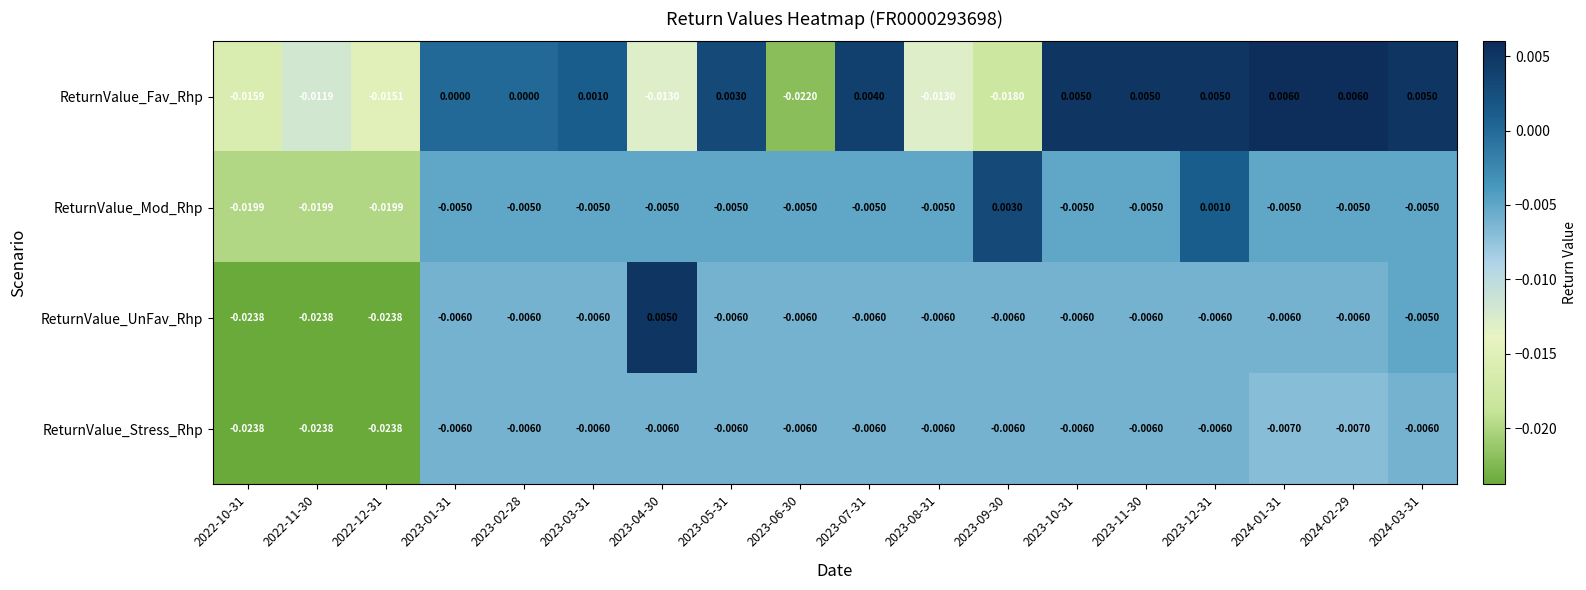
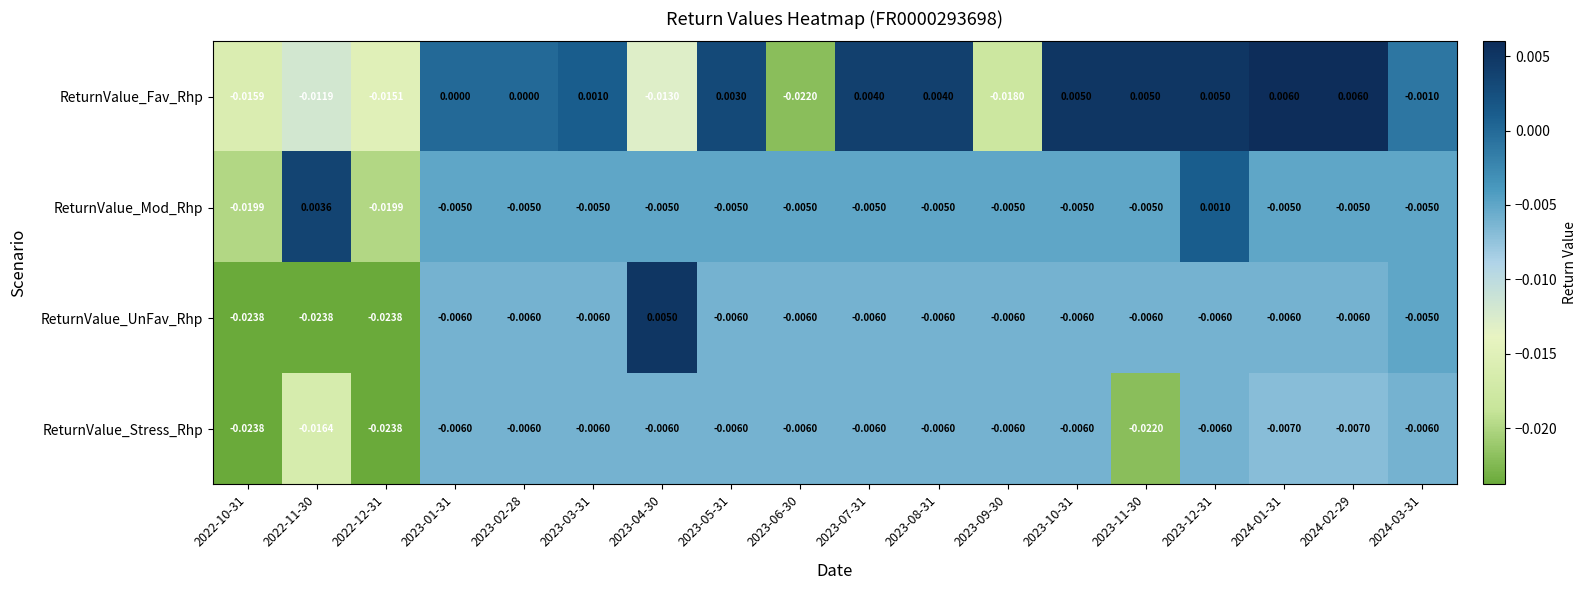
  {
    "ReturnValue_Fav_Rhp": {
      "2022-10-31": -0.0159,
      "2022-12-31": -0.0151,
      "2023-01-31": 0.0000,
      "2023-02-28": 0.0000,
      "2023-03-31": 0.0010,
      "2023-04-30": -0.0130,
      "2023-05-31": 0.0030,
      "2023-06-30": -0.0220,
      "2023-07-31": 0.0040,
-     "2023-08-31": -0.0130,
+     "2023-08-31": 0.0040,
      "2023-09-30": -0.0180,
      "2023-10-31": 0.0050,
      "2023-11-30": 0.0050,
      "2023-12-31": 0.0050,
      "2024-01-31": 0.0060,
      "2024-02-29": 0.0060,
-     "2024-03-31": 0.0050
+     "2024-03-31": -0.0010
    },
    "ReturnValue_Mod_Rhp": {
      "2022-10-31": -0.0199,
-     "2022-11-30": -0.0199,
+     "2022-11-30": 0.0036,
      "2022-12-31": -0.0199,
      "2023-01-31": -0.0050,
      "2023-02-28": -0.0050,
      "2023-03-31": -0.0050,
      "2023-04-30": -0.0050,
      "2023-05-31": -0.0050,
      "2023-06-30": -0.0050,
      "2023-07-31": -0.0050,
      "2023-08-31": -0.0050,
-     "2023-09-30": 0.0030,
+     "2023-09-30": -0.0050,
      "2023-10-31": -0.0050,
      "2023-11-30": -0.0050,
      "2023-12-31": 0.0010,
      "2024-01-31": -0.0050,
      "2024-02-29": -0.0050,
      "2024-03-31": -0.0050
    },
    "ReturnValue_UnFav_Rhp": {
      "2022-10-31": -0.0238,
      "2022-11-30": -0.0238,
      "2022-12-31": -0.0238,
      "2023-01-31": -0.0060,
      "2023-02-28": -0.0060,
      "2023-03-31": -0.0060,
      "2023-04-30": 0.0050,
      "2023-05-31": -0.0060,
      "2023-06-30": -0.0060,
      "2023-07-31": -0.0060,
      "2023-08-31": -0.0060,
      "2023-09-30": -0.0060,
      "2023-10-31": -0.0060,
      "2023-11-30": -0.0060,
      "2023-12-31": -0.0060,
      "2024-01-31": -0.0060,
      "2024-02-29": -0.0060,
      "2024-03-31": -0.0050
    },
    "ReturnValue_Stress_Rhp": {
      "2022-10-31": -0.0238,
-     "2022-11-30": -0.0238,
+     "2022-11-30": -0.0164,
      "2022-12-31": -0.0238,
      "2023-01-31": -0.0060,
      "2023-02-28": -0.0060,
      "2023-03-31": -0.0060,
      "2023-04-30": -0.0060,
      "2023-05-31": -0.0060,
      "2023-06-30": -0.0060,
      "2023-07-31": -0.0060,
      "2023-08-31": -0.0060,
      "2023-09-30": -0.0060,
      "2023-10-31": -0.0060,
-     "2023-11-30": -0.0060,
+     "2023-11-30": -0.0220,
      "2023-12-31": -0.0060,
      "2024-01-31": -0.0070,
      "2024-02-29": -0.0070,
      "2024-03-31": -0.0060
    }
  }
